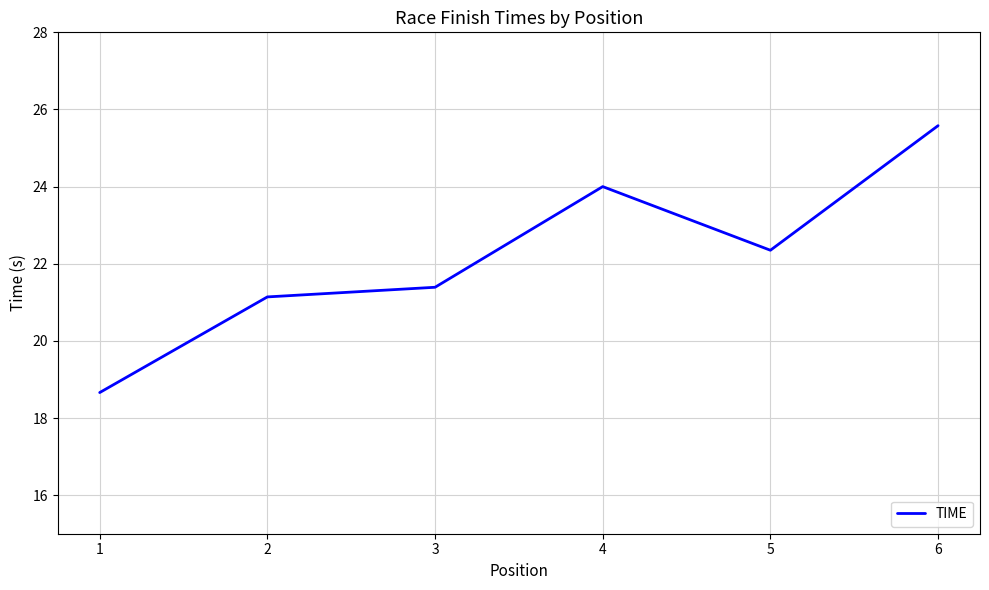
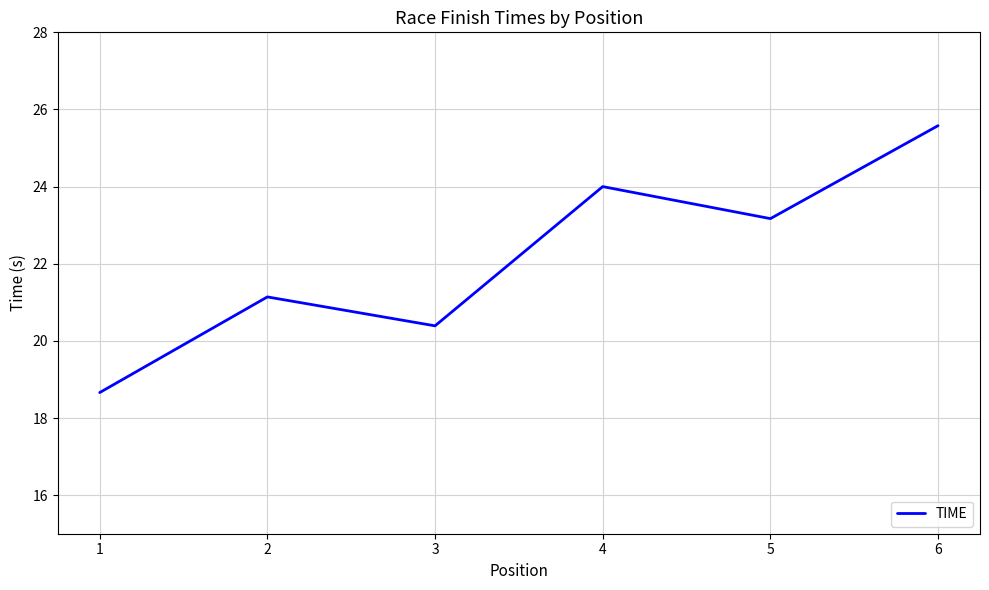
  {
    "1": 18.7,
    "2": 21.1,
-   "3": 21.4,
+   "3": 20.4,
    "4": 24.0,
-   "5": 22.4,
+   "5": 23.2,
    "6": 25.6
  }
